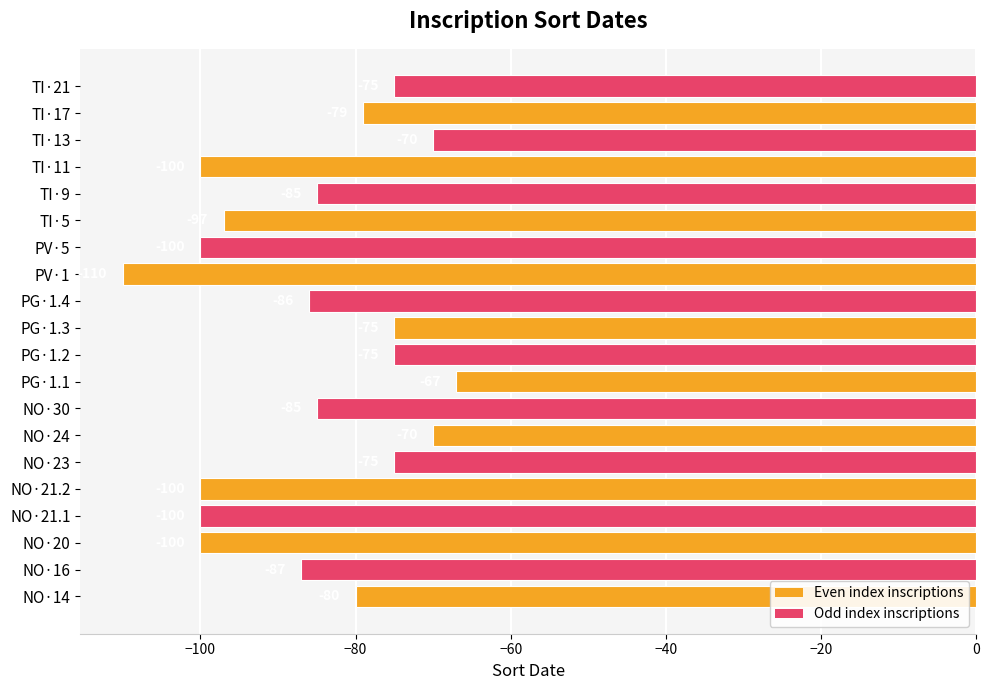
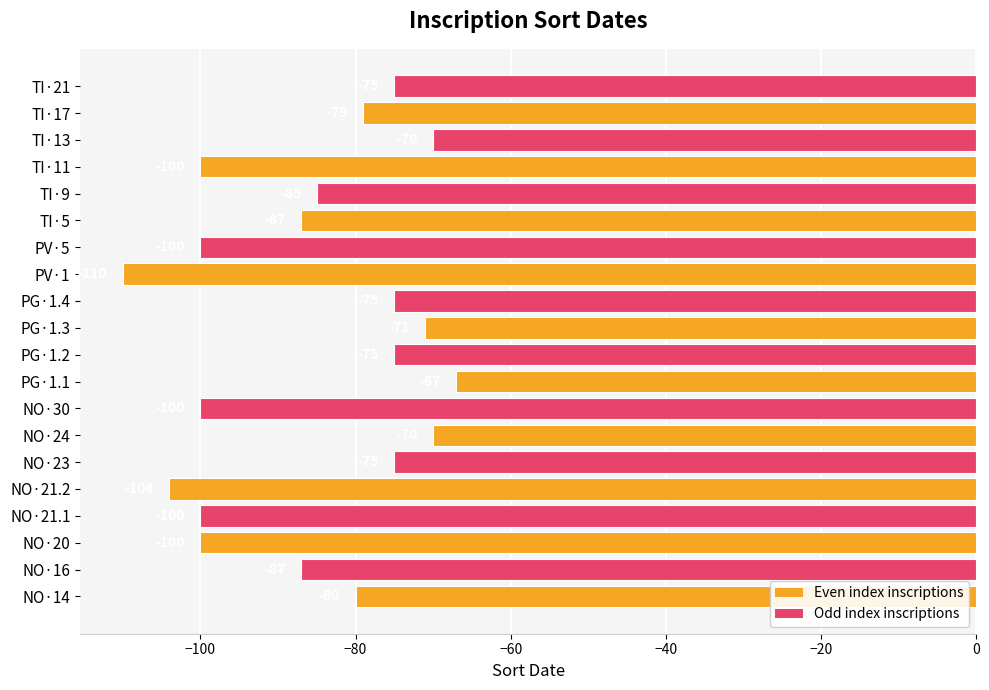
  {
    "TI·21": -75,
    "TI·17": -79,
    "TI·13": -70,
    "TI·11": -100,
    "TI·9": -85,
-   "TI·5": -97,
+   "TI·5": -87,
    "PV·5": -100,
    "PV·1": -110,
-   "PG·1.4": -86,
-   "PG·1.3": -75,
+   "PG·1.4": -75,
+   "PG·1.3": -71,
    "PG·1.2": -75,
    "PG·1.1": -67,
-   "NO·30": -85,
+   "NO·30": -100,
    "NO·24": -70,
    "NO·23": -75,
-   "NO·21.2": -100,
+   "NO·21.2": -104,
    "NO·21.1": -100,
    "NO·20": -100,
    "NO·16": -87,
    "NO·14": -80
  }
